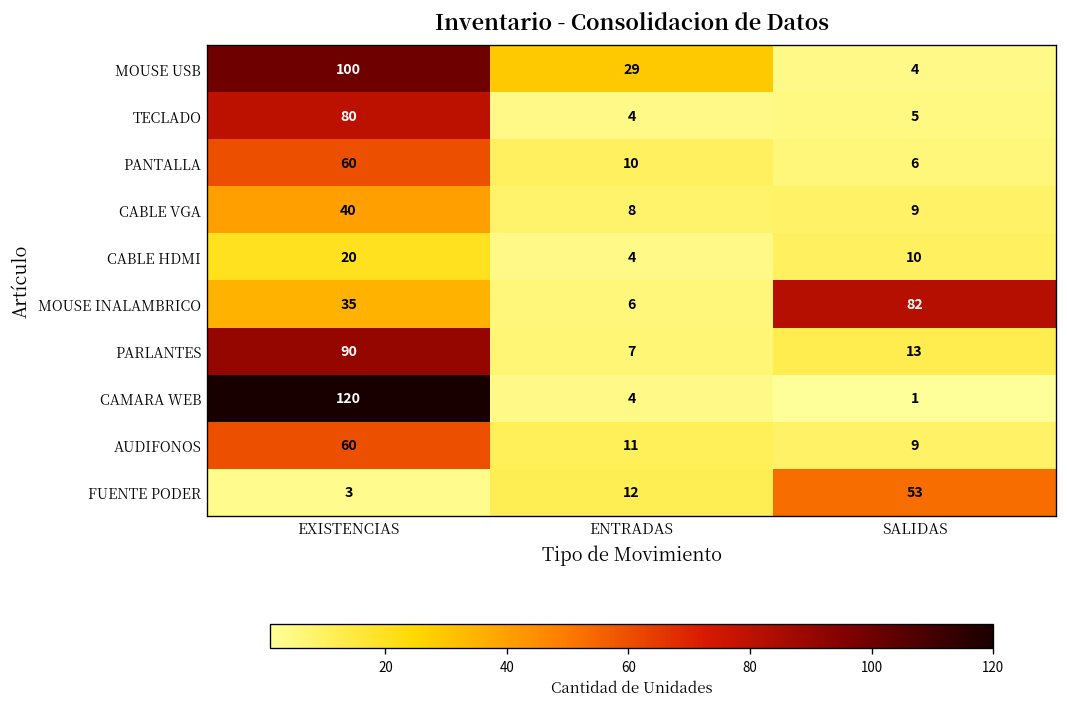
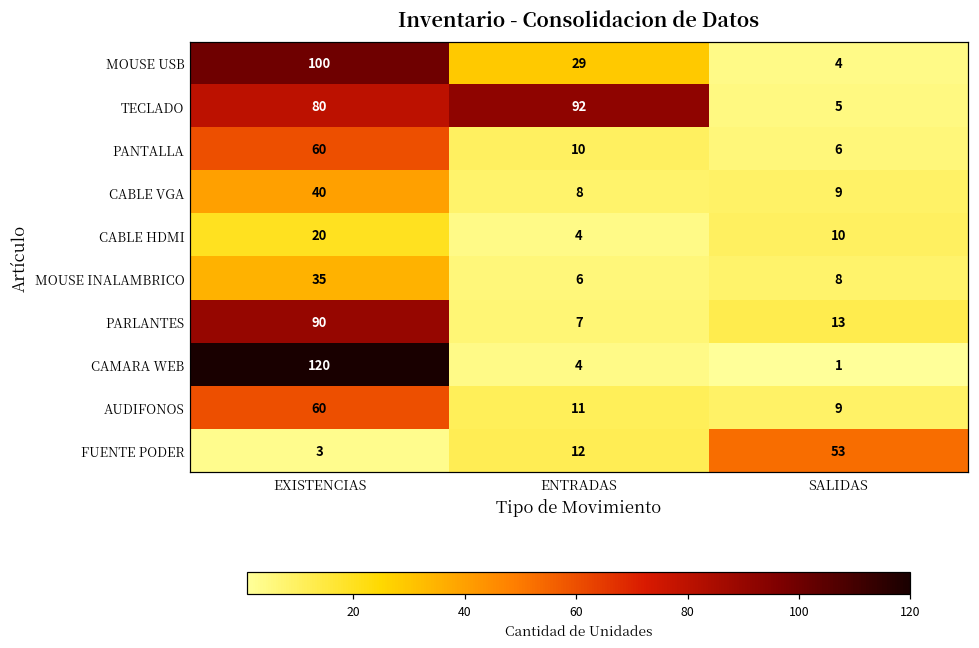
  {
    "MOUSE USB": {
      "EXISTENCIAS": 100,
      "ENTRADAS": 29,
      "SALIDAS": 4
    },
    "TECLADO": {
      "EXISTENCIAS": 80,
-     "ENTRADAS": 4,
+     "ENTRADAS": 92,
      "SALIDAS": 5
    },
    "PANTALLA": {
      "EXISTENCIAS": 60,
      "ENTRADAS": 10,
      "SALIDAS": 6
    },
    "CABLE VGA": {
      "EXISTENCIAS": 40,
      "ENTRADAS": 8,
      "SALIDAS": 9
    },
    "CABLE HDMI": {
      "EXISTENCIAS": 20,
      "ENTRADAS": 4,
      "SALIDAS": 10
    },
    "MOUSE INALAMBRICO": {
      "EXISTENCIAS": 35,
      "ENTRADAS": 6,
-     "SALIDAS": 82
+     "SALIDAS": 8
    },
    "PARLANTES": {
      "EXISTENCIAS": 90,
      "ENTRADAS": 7,
      "SALIDAS": 13
    },
    "CAMARA WEB": {
      "EXISTENCIAS": 120,
      "ENTRADAS": 4,
      "SALIDAS": 1
    },
    "AUDIFONOS": {
      "EXISTENCIAS": 60,
      "ENTRADAS": 11,
      "SALIDAS": 9
    },
    "FUENTE PODER": {
      "EXISTENCIAS": 3,
      "ENTRADAS": 12,
      "SALIDAS": 53
    }
  }
